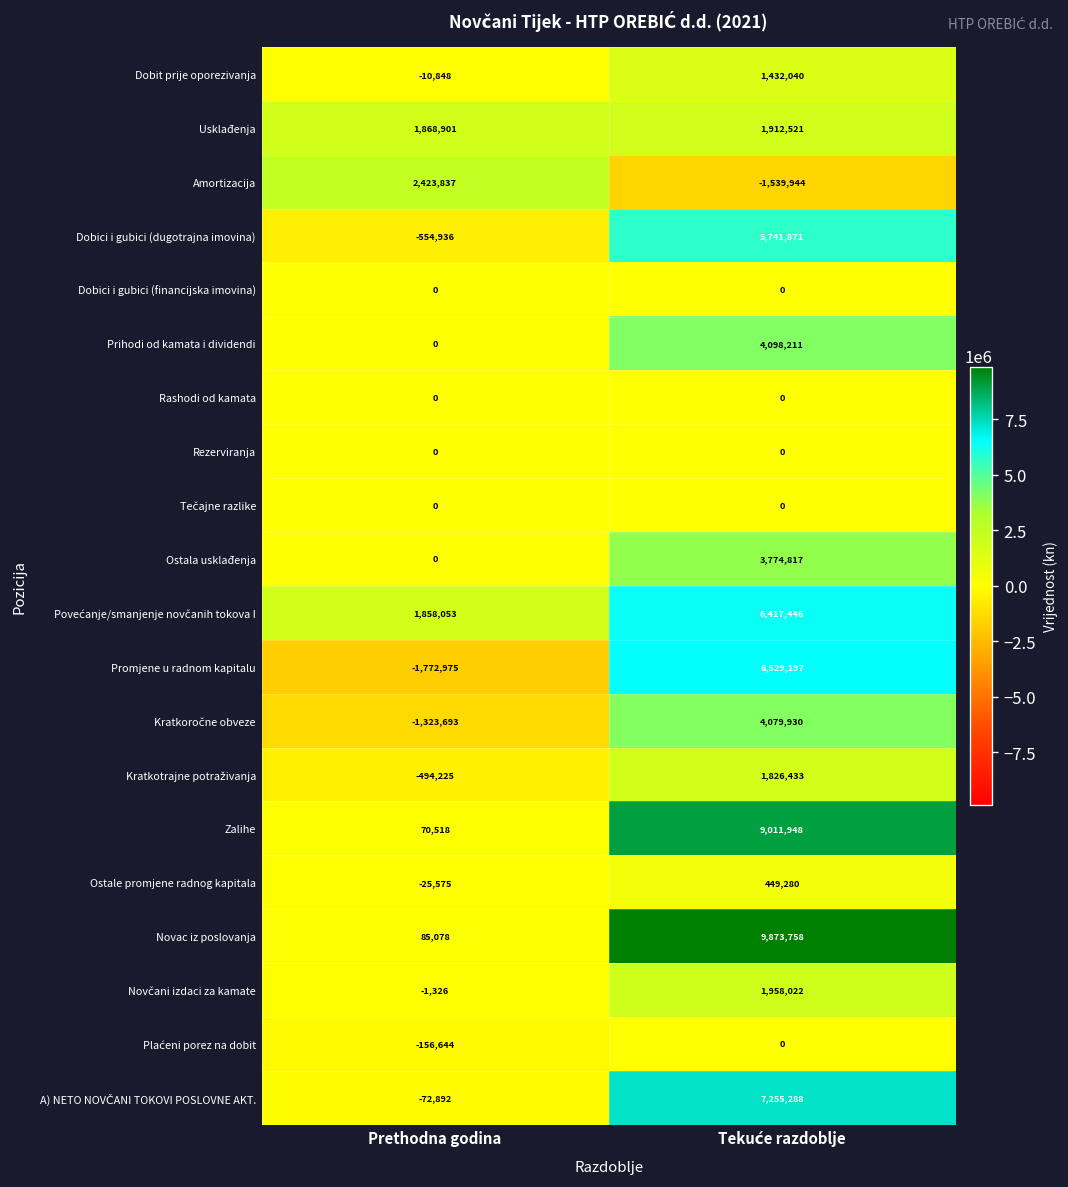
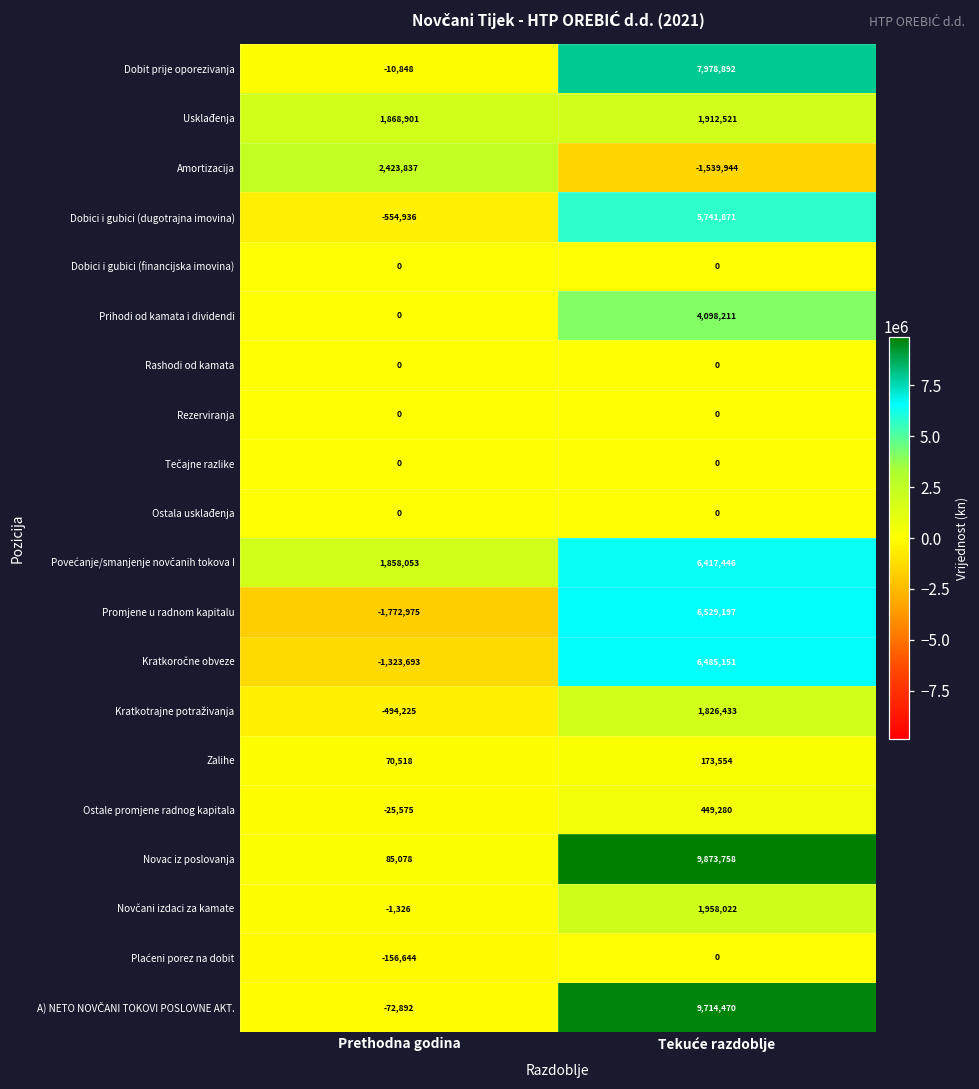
  {
    "Dobit prije oporezivanja": {
      "Prethodna godina": "-10,848",
-     "Tekuće razdoblje": "1,432,040"
+     "Tekuće razdoblje": "7,978,892"
    },
    "Usklađenja": {
      "Prethodna godina": "1,868,901",
      "Tekuće razdoblje": "1,912,521"
    },
    "Amortizacija": {
      "Prethodna godina": "2,423,837",
      "Tekuće razdoblje": "-1,539,944"
    },
    "Dobici i gubici (dugotrajna imovina)": {
      "Prethodna godina": "-554,936",
      "Tekuće razdoblje": "5,741,871"
    },
    "Dobici i gubici (financijska imovina)": {
      "Prethodna godina": "0",
      "Tekuće razdoblje": "0"
    },
    "Prihodi od kamata i dividendi": {
      "Prethodna godina": "0",
      "Tekuće razdoblje": "4,098,211"
    },
    "Rashodi od kamata": {
      "Prethodna godina": "0",
      "Tekuće razdoblje": "0"
    },
    "Rezerviranja": {
      "Prethodna godina": "0",
      "Tekuće razdoblje": "0"
    },
    "Tečajne razlike": {
      "Prethodna godina": "0",
      "Tekuće razdoblje": "0"
    },
    "Ostala usklađenja": {
      "Prethodna godina": "0",
-     "Tekuće razdoblje": "3,774,817"
+     "Tekuće razdoblje": "0"
    },
    "Povećanje/smanjenje novčanih tokova I": {
      "Prethodna godina": "1,858,053",
      "Tekuće razdoblje": "6,417,446"
    },
    "Promjene u radnom kapitalu": {
      "Prethodna godina": "-1,772,975",
      "Tekuće razdoblje": "6,529,197"
    },
    "Kratkoročne obveze": {
      "Prethodna godina": "-1,323,693",
-     "Tekuće razdoblje": "4,079,930"
+     "Tekuće razdoblje": "6,485,151"
    },
    "Kratkotrajne potraživanja": {
      "Prethodna godina": "-494,225",
      "Tekuće razdoblje": "1,826,433"
    },
    "Zalihe": {
      "Prethodna godina": "70,518",
-     "Tekuće razdoblje": "9,011,948"
+     "Tekuće razdoblje": "173,554"
    },
    "Ostale promjene radnog kapitala": {
      "Prethodna godina": "-25,575",
      "Tekuće razdoblje": "449,280"
    },
    "Novac iz poslovanja": {
      "Prethodna godina": "85,078",
      "Tekuće razdoblje": "9,873,758"
    },
    "Novčani izdaci za kamate": {
      "Prethodna godina": "-1,326",
      "Tekuće razdoblje": "1,958,022"
    },
    "Plaćeni porez na dobit": {
      "Prethodna godina": "-156,644",
      "Tekuće razdoblje": "0"
    },
    "A) NETO NOVČANI TOKOVI POSLOVNE AKT.": {
      "Prethodna godina": "-72,892",
-     "Tekuće razdoblje": "7,255,288"
+     "Tekuće razdoblje": "9,714,470"
    }
  }
